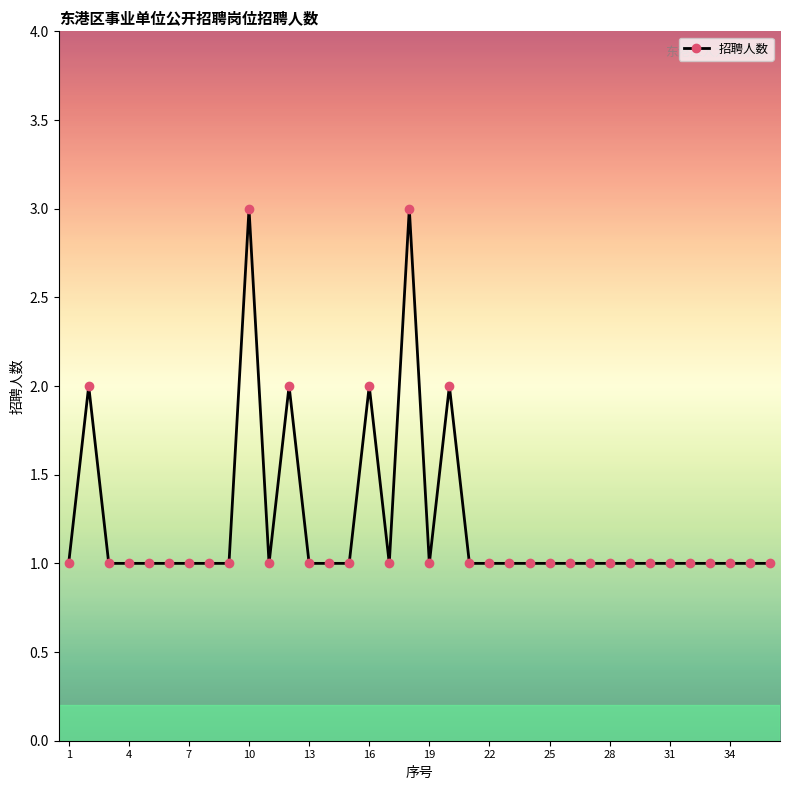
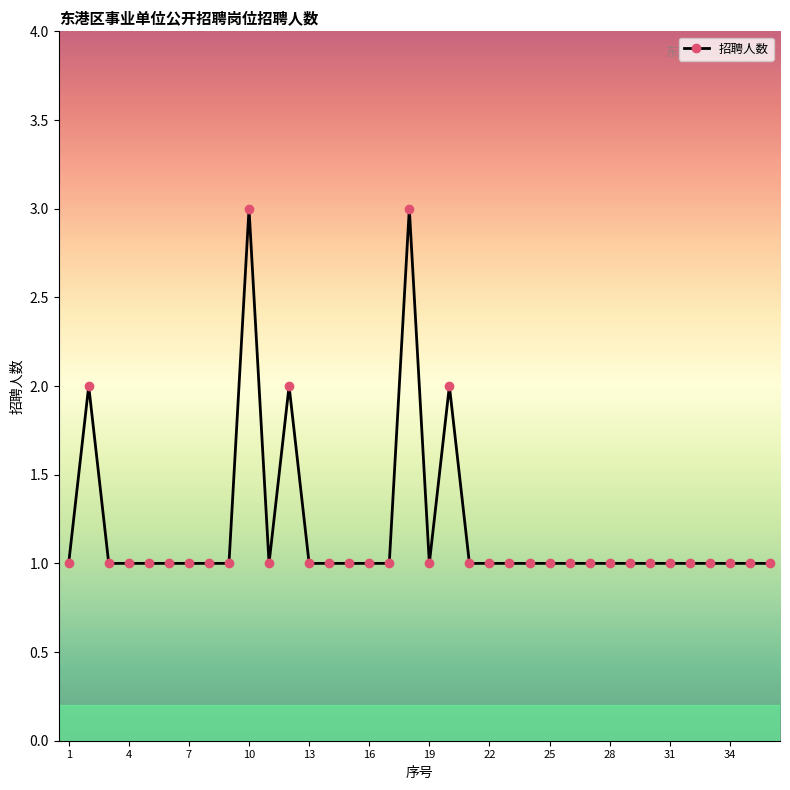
  {
    "1": 1,
    "4": 1,
    "7": 1,
    "10": 3,
    "13": 1,
-   "16": 2,
+   "16": 1,
    "19": 1,
    "22": 1,
    "25": 1,
    "28": 1,
    "31": 1,
    "34": 1
  }
